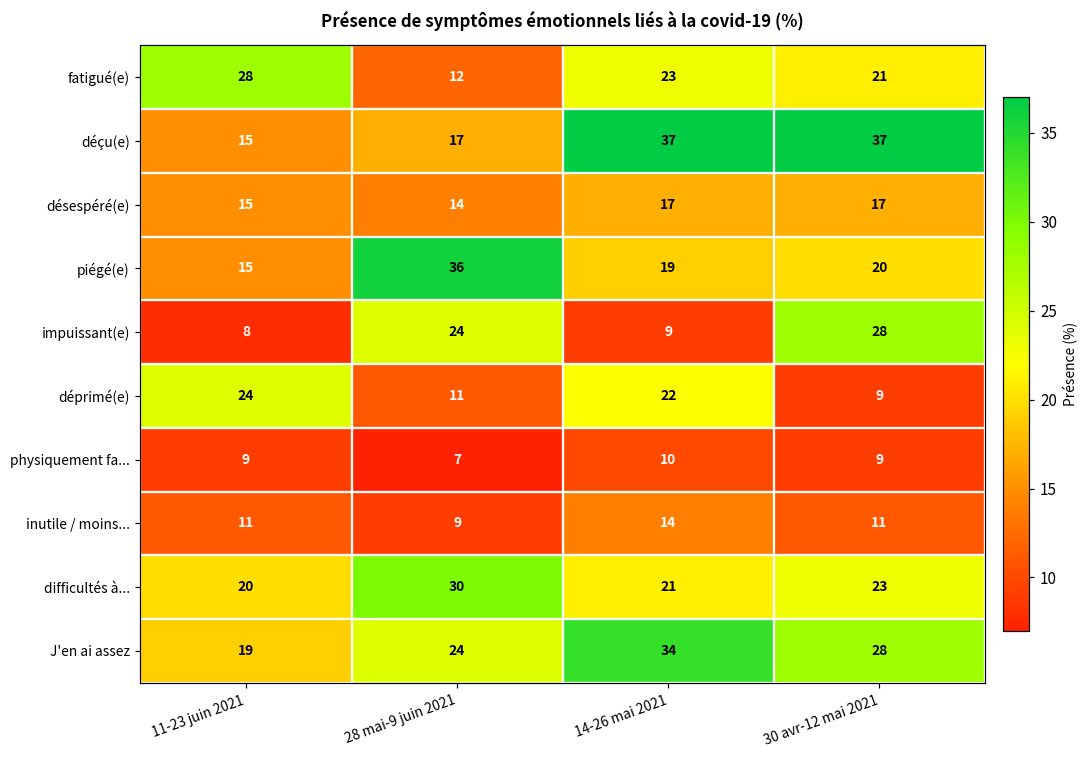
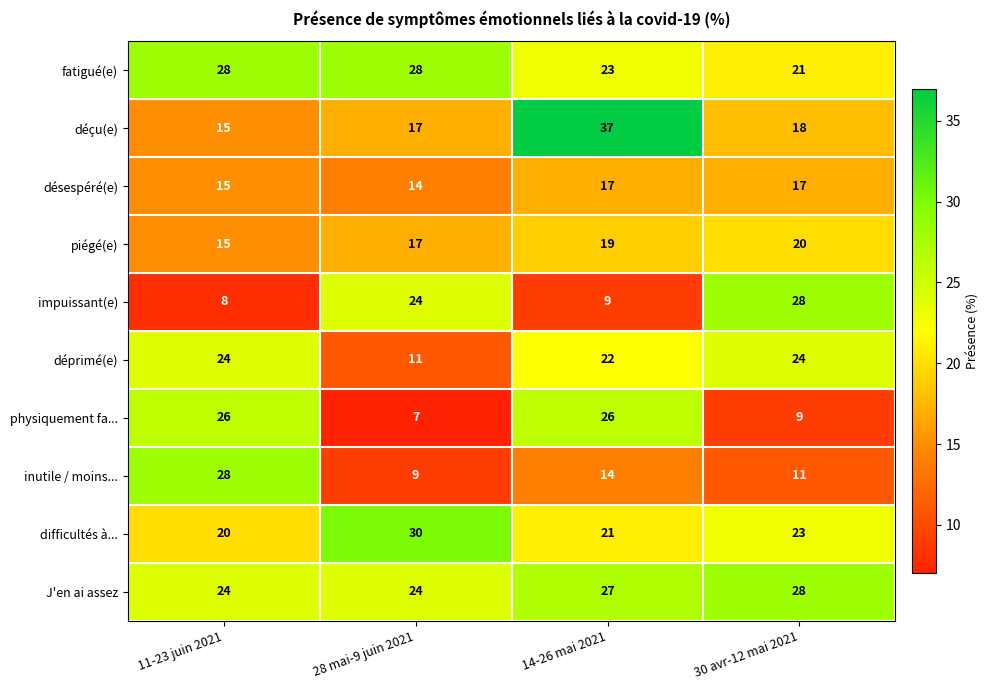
  {
    "fatigué(e)": {
      "11-23 juin 2021": 28,
-     "28 mai-9 juin 2021": 12,
+     "28 mai-9 juin 2021": 28,
      "14-26 mai 2021": 23,
      "30 avr-12 mai 2021": 21
    },
    "déçu(e)": {
      "11-23 juin 2021": 15,
      "28 mai-9 juin 2021": 17,
      "14-26 mai 2021": 37,
-     "30 avr-12 mai 2021": 37
+     "30 avr-12 mai 2021": 18
    },
    "désespéré(e)": {
      "11-23 juin 2021": 15,
      "28 mai-9 juin 2021": 14,
      "14-26 mai 2021": 17,
      "30 avr-12 mai 2021": 17
    },
    "piégé(e)": {
      "11-23 juin 2021": 15,
-     "28 mai-9 juin 2021": 36,
+     "28 mai-9 juin 2021": 17,
      "14-26 mai 2021": 19,
      "30 avr-12 mai 2021": 20
    },
    "impuissant(e)": {
      "11-23 juin 2021": 8,
      "28 mai-9 juin 2021": 24,
      "14-26 mai 2021": 9,
      "30 avr-12 mai 2021": 28
    },
    "déprimé(e)": {
      "11-23 juin 2021": 24,
      "28 mai-9 juin 2021": 11,
      "14-26 mai 2021": 22,
-     "30 avr-12 mai 2021": 9
+     "30 avr-12 mai 2021": 24
    },
    "physiquement fa...": {
-     "11-23 juin 2021": 9,
+     "11-23 juin 2021": 26,
      "28 mai-9 juin 2021": 7,
-     "14-26 mai 2021": 10,
+     "14-26 mai 2021": 26,
      "30 avr-12 mai 2021": 9
    },
    "inutile / moins...": {
-     "11-23 juin 2021": 11,
+     "11-23 juin 2021": 28,
      "28 mai-9 juin 2021": 9,
      "14-26 mai 2021": 14,
      "30 avr-12 mai 2021": 11
    },
    "difficultés à...": {
      "11-23 juin 2021": 20,
      "28 mai-9 juin 2021": 30,
      "14-26 mai 2021": 21,
      "30 avr-12 mai 2021": 23
    },
    "J'en ai assez": {
-     "11-23 juin 2021": 19,
+     "11-23 juin 2021": 24,
      "28 mai-9 juin 2021": 24,
-     "14-26 mai 2021": 34,
+     "14-26 mai 2021": 27,
      "30 avr-12 mai 2021": 28
    }
  }
